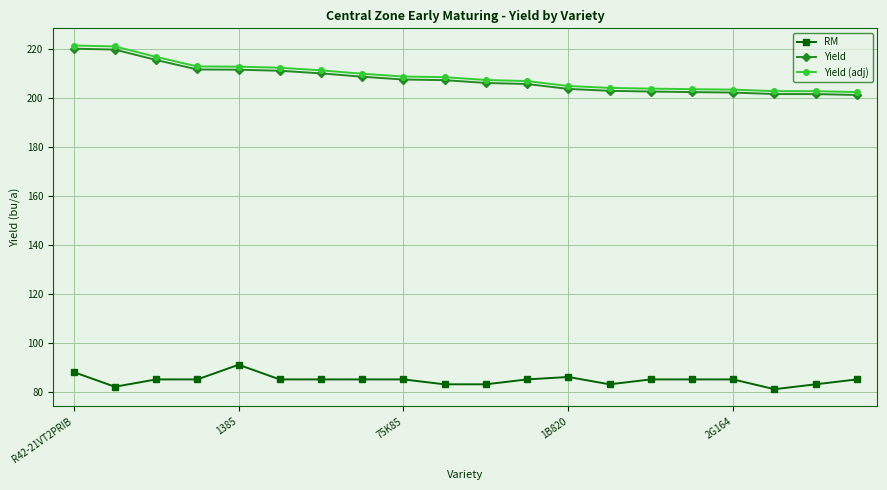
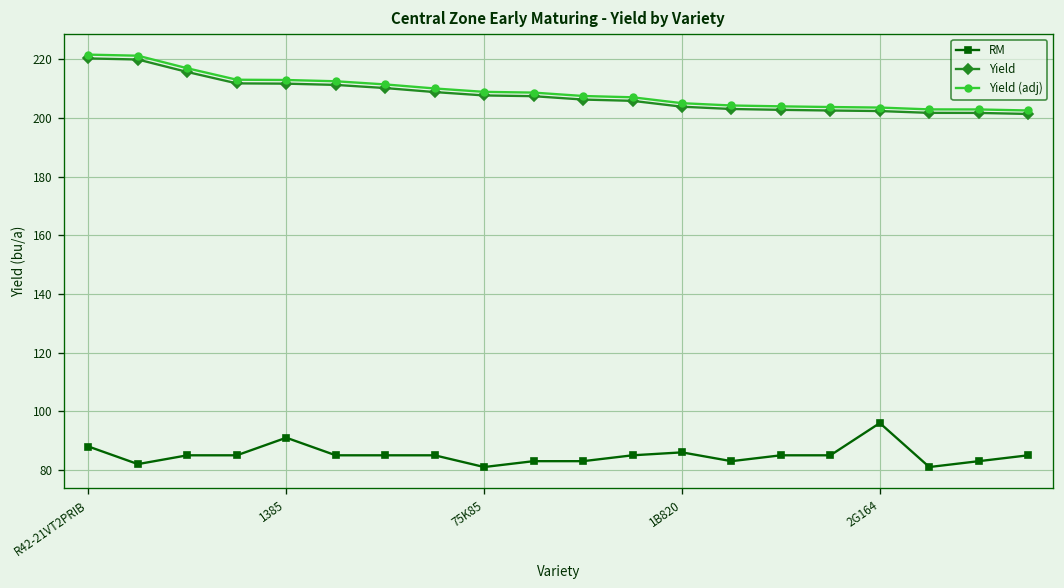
  {
    "RM": {
      "R42-21VT2PRIB": 88,
      "1385": 91,
-     "75K85": 85,
+     "75K85": 81,
      "1B820": 86,
-     "2G164": 85
+     "2G164": 96
    },
    "Yield": {
      "R42-21VT2PRIB": 220,
      "1385": 212,
      "75K85": 208,
      "1B820": 204,
      "2G164": 202
    },
    "Yield (adj)": {
      "R42-21VT2PRIB": 222,
      "1385": 213,
      "75K85": 209,
      "1B820": 205,
      "2G164": 204
    }
  }
